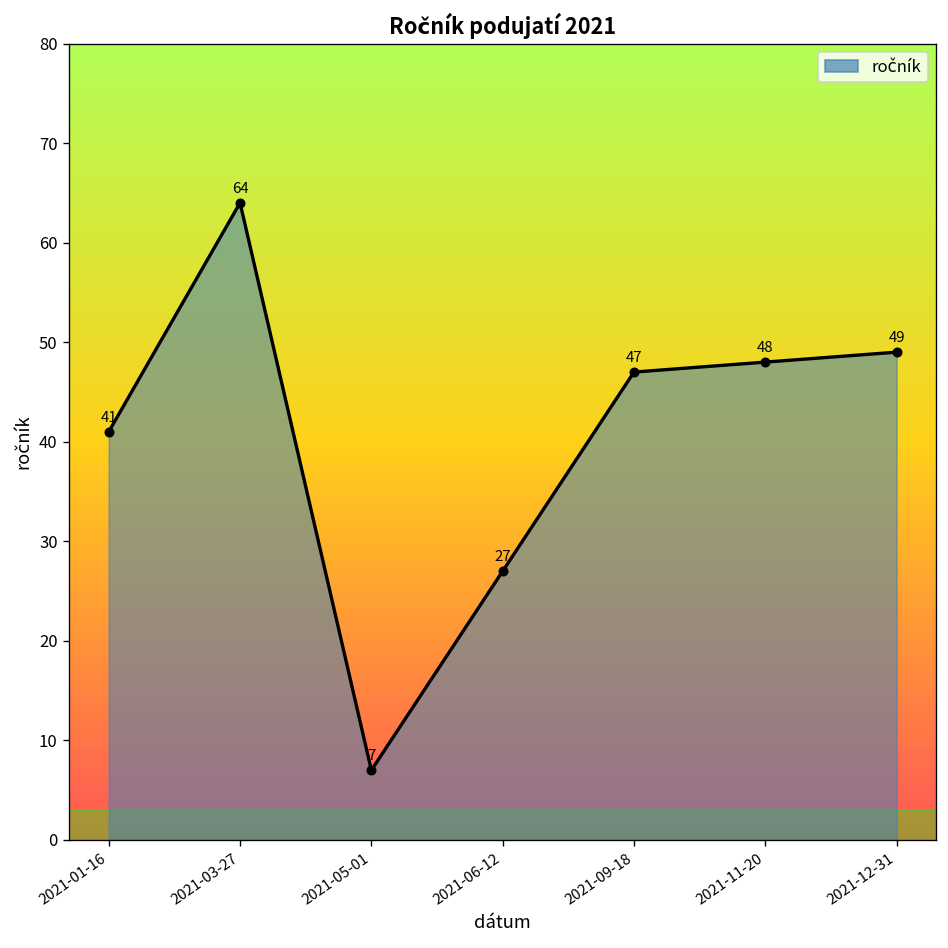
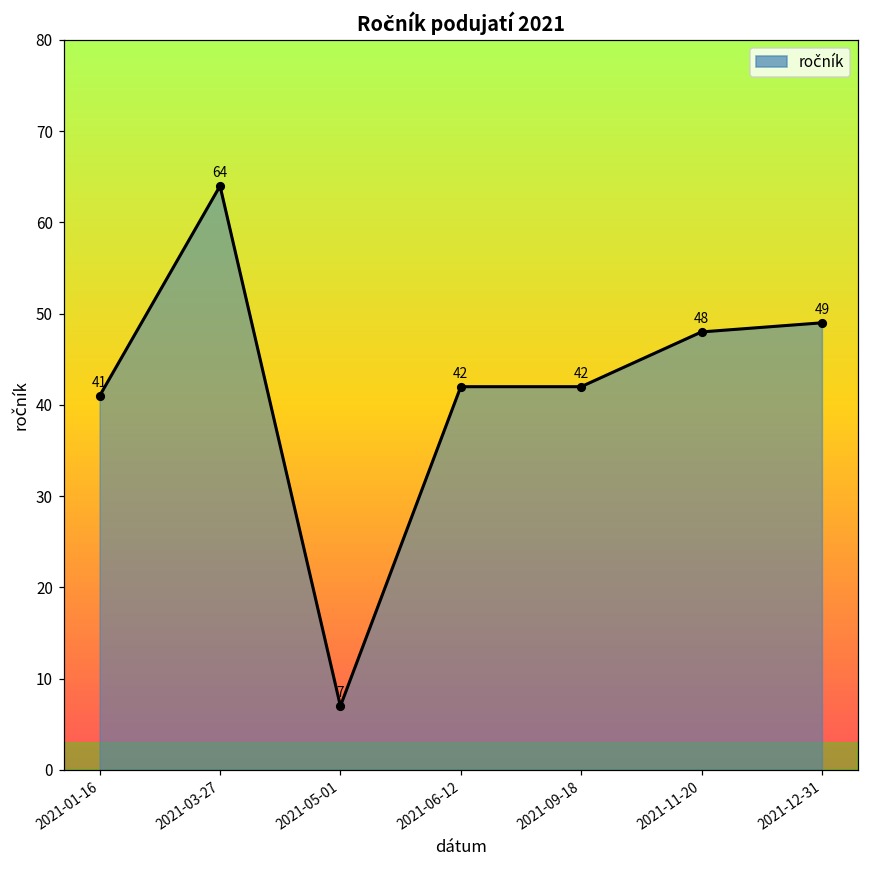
  {
    "ročník": {
-     "2021-06-12": 27,
-     "2021-09-18": 47
+     "2021-06-12": 42,
+     "2021-09-18": 42
    }
  }
